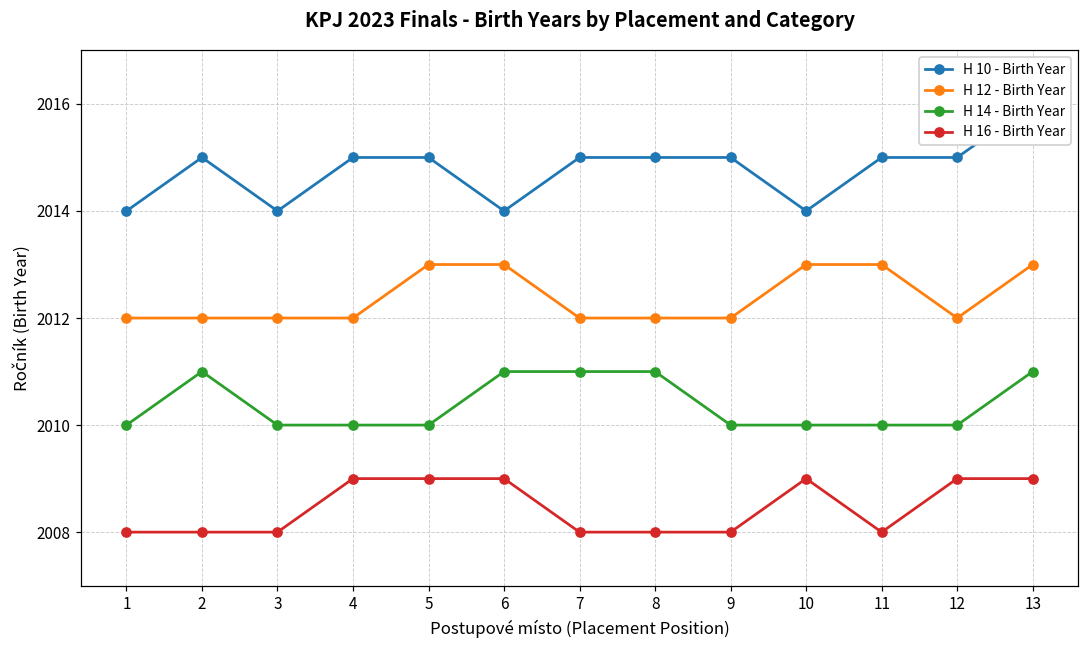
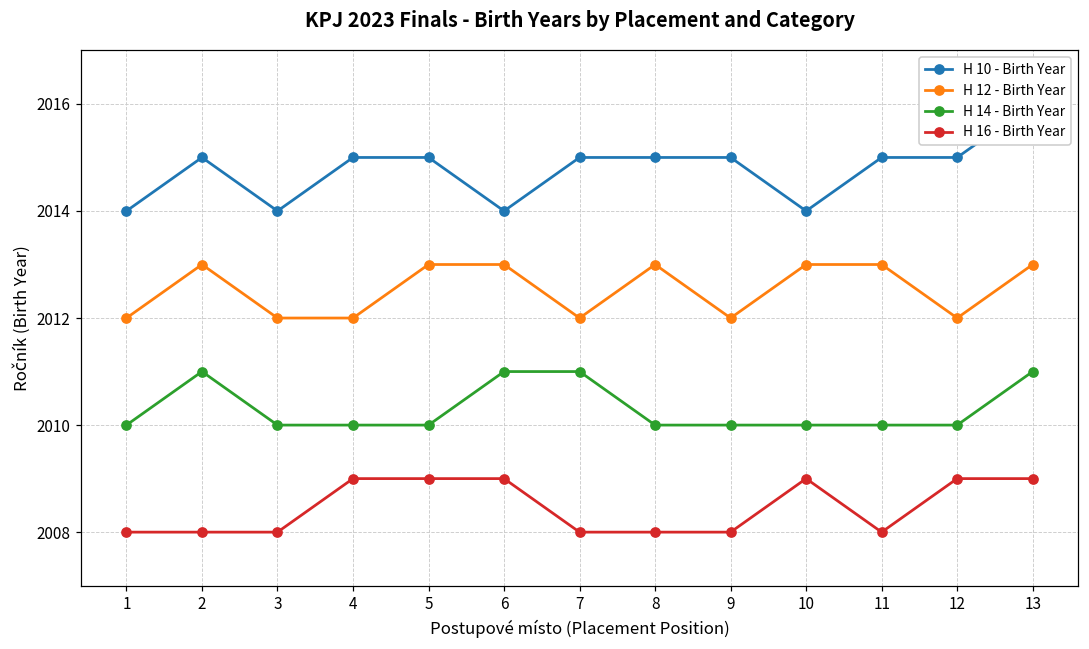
  {
    "H 10 - Birth Year": {
      "1": 2014,
      "2": 2015,
      "3": 2014,
      "4": 2015,
      "5": 2015,
      "6": 2014,
      "7": 2015,
      "8": 2015,
      "9": 2015,
      "10": 2014,
      "11": 2015,
      "12": 2015
    },
    "H 12 - Birth Year": {
      "1": 2012,
-     "2": 2012,
+     "2": 2013,
      "3": 2012,
      "4": 2012,
      "5": 2013,
      "6": 2013,
      "7": 2012,
-     "8": 2012,
+     "8": 2013,
      "9": 2012,
      "10": 2013,
      "11": 2013,
      "12": 2012,
      "13": 2013
    },
    "H 14 - Birth Year": {
      "1": 2010,
      "2": 2011,
      "3": 2010,
      "4": 2010,
      "5": 2010,
      "6": 2011,
      "7": 2011,
-     "8": 2011,
+     "8": 2010,
      "9": 2010,
      "10": 2010,
      "11": 2010,
      "12": 2010,
      "13": 2011
    },
    "H 16 - Birth Year": {
      "1": 2008,
      "2": 2008,
      "3": 2008,
      "4": 2009,
      "5": 2009,
      "6": 2009,
      "7": 2008,
      "8": 2008,
      "9": 2008,
      "10": 2009,
      "11": 2008,
      "12": 2009,
      "13": 2009
    }
  }
